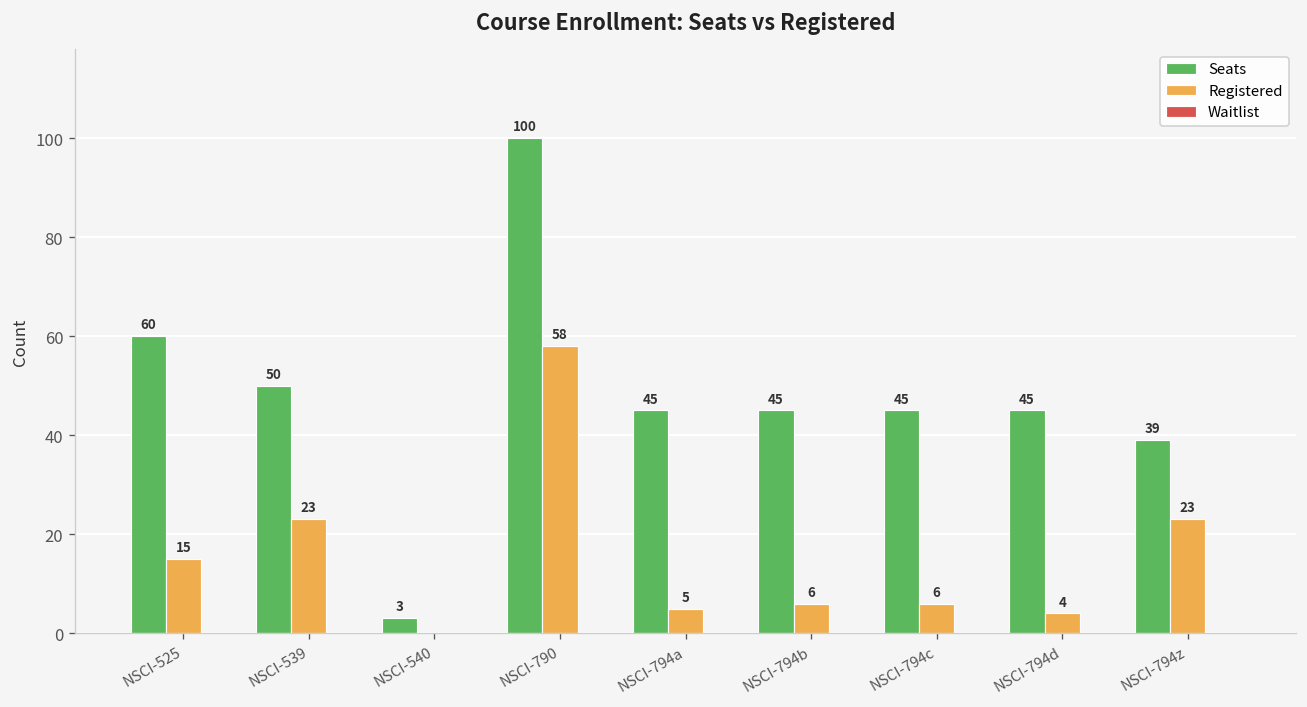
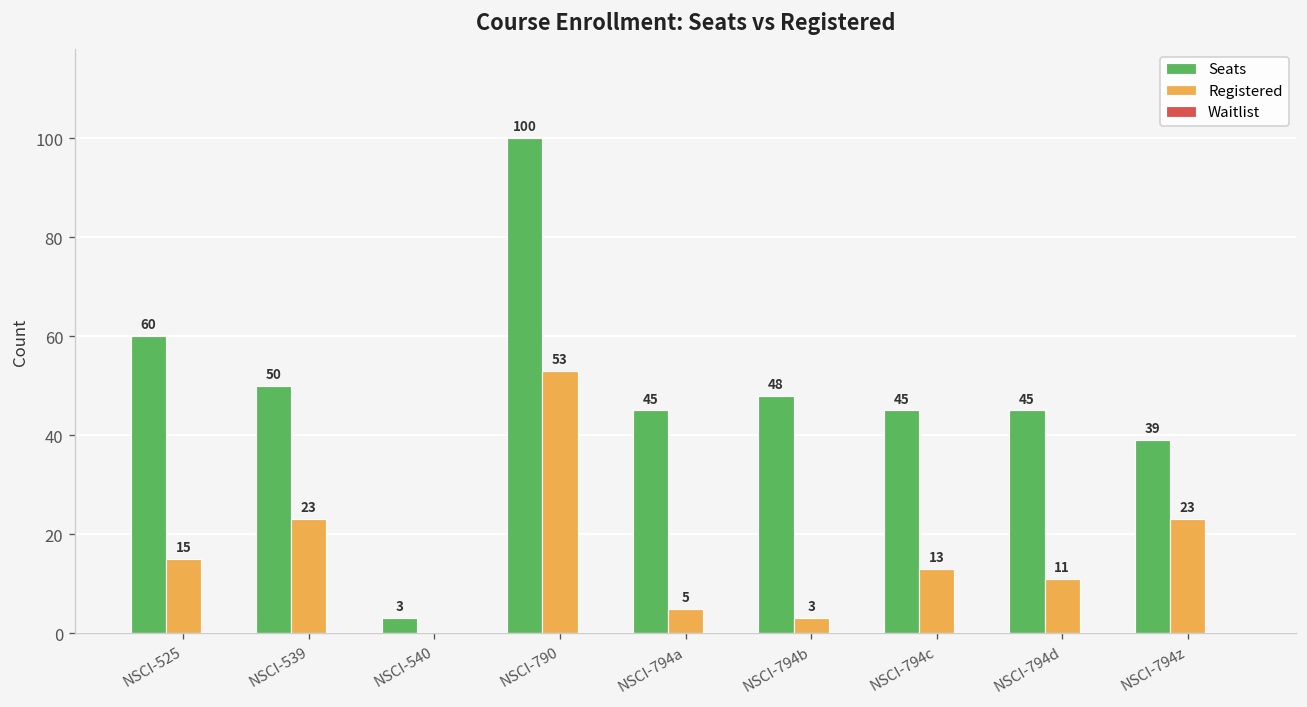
  {
    "Seats": {
      "NSCI-525": 60,
      "NSCI-539": 50,
      "NSCI-540": 3,
      "NSCI-790": 100,
      "NSCI-794a": 45,
-     "NSCI-794b": 45,
+     "NSCI-794b": 48,
      "NSCI-794c": 45,
      "NSCI-794d": 45,
      "NSCI-794z": 39
    },
    "Registered": {
      "NSCI-525": 15,
      "NSCI-539": 23,
-     "NSCI-790": 58,
+     "NSCI-790": 53,
      "NSCI-794a": 5,
-     "NSCI-794b": 6,
-     "NSCI-794c": 6,
-     "NSCI-794d": 4,
+     "NSCI-794b": 3,
+     "NSCI-794c": 13,
+     "NSCI-794d": 11,
      "NSCI-794z": 23
    },
    "Waitlist": {
      "NSCI-525": 0,
      "NSCI-539": 0,
      "NSCI-540": 0,
      "NSCI-790": 0,
      "NSCI-794a": 0,
      "NSCI-794b": 0,
      "NSCI-794c": 0,
      "NSCI-794d": 0,
      "NSCI-794z": 0
    }
  }
